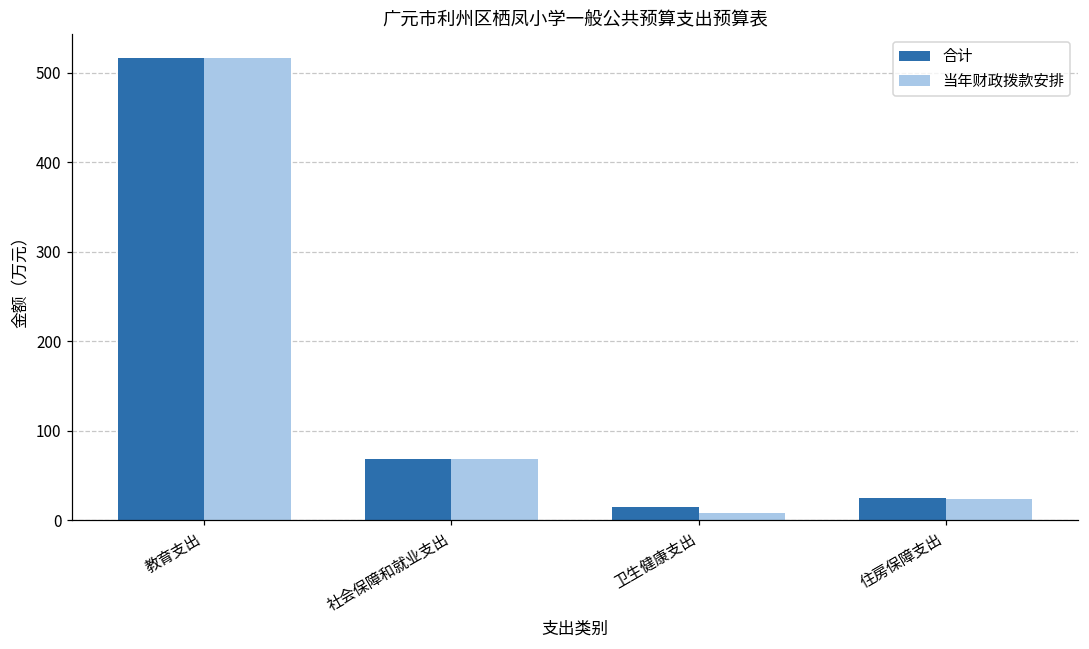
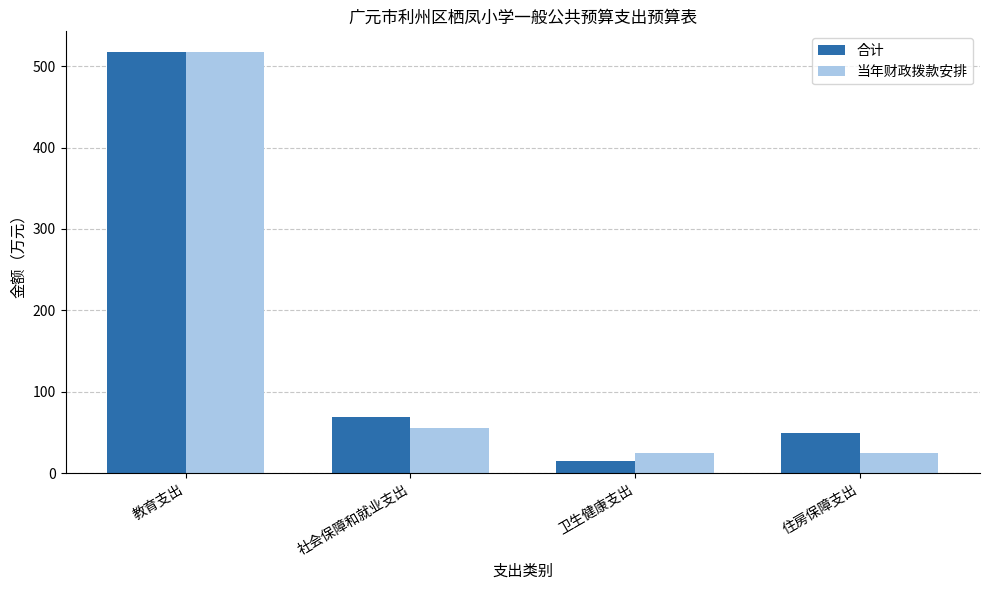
  {
    "合计": {
      "教育支出": 520,
      "社会保障和就业支出": 70,
      "卫生健康支出": 10,
-     "住房保障支出": 30
+     "住房保障支出": 50
    },
    "当年财政拨款安排": {
      "教育支出": 520,
-     "社会保障和就业支出": 70,
-     "卫生健康支出": 10,
+     "社会保障和就业支出": 60,
+     "卫生健康支出": 20,
      "住房保障支出": 20
    }
  }
